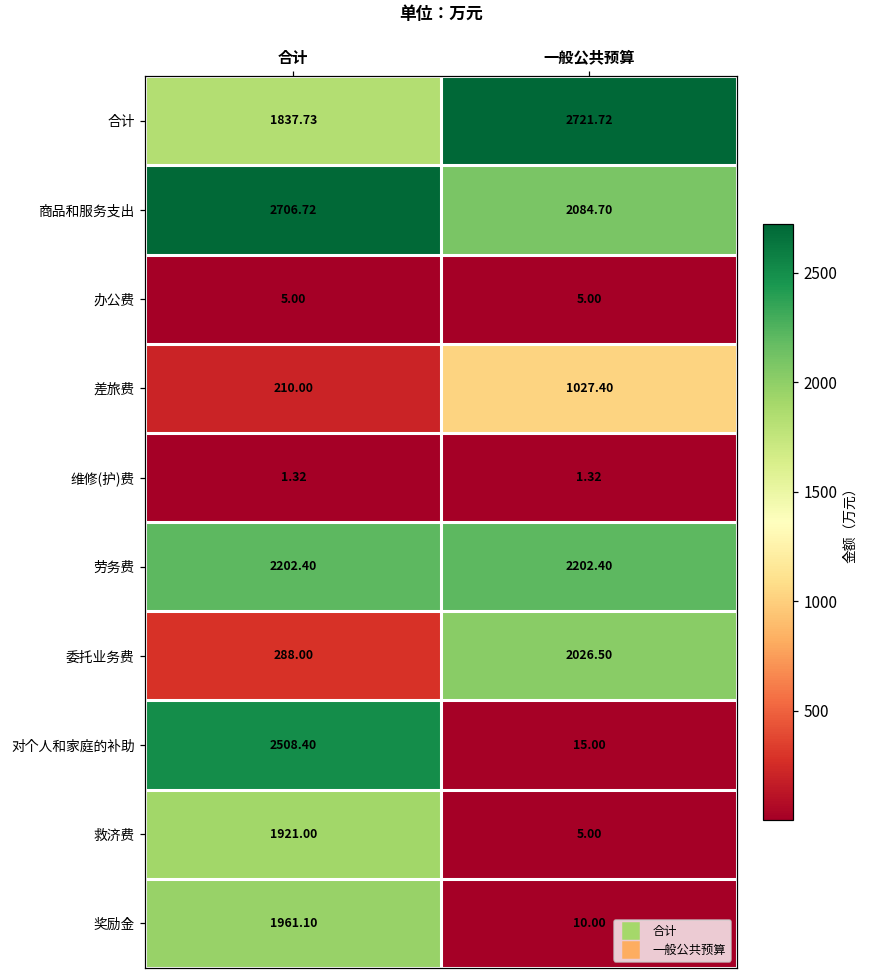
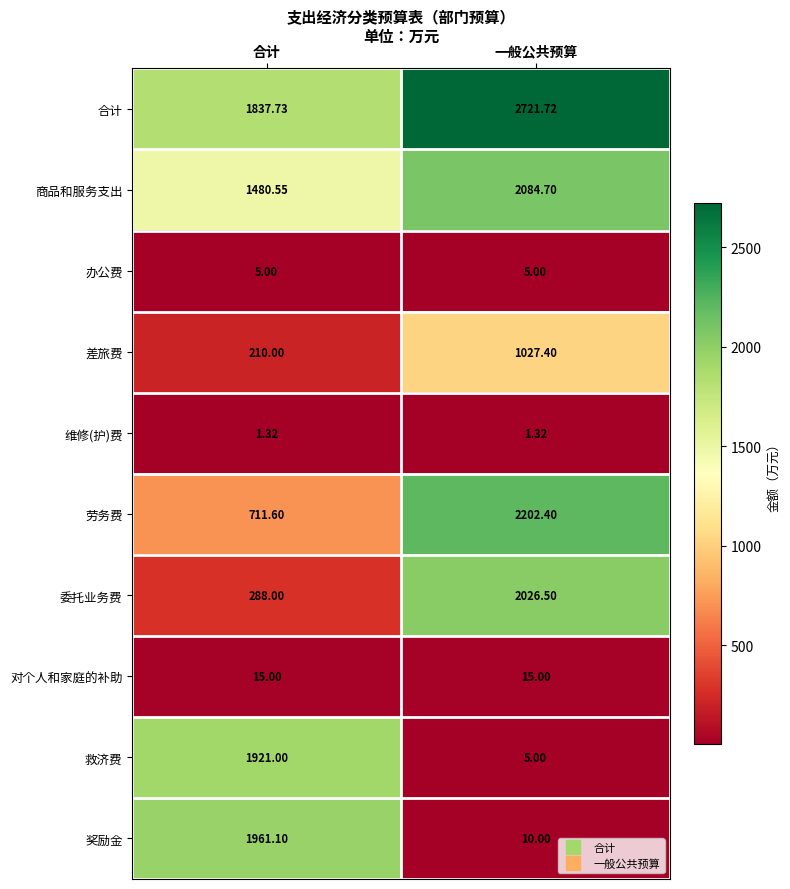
  {
    "合计": {
      "合计": 1837.73,
      "一般公共预算": 2721.72
    },
    "商品和服务支出": {
-     "合计": 2706.72,
+     "合计": 1480.55,
      "一般公共预算": 2084.70
    },
    "办公费": {
      "合计": 5.00,
      "一般公共预算": 5.00
    },
    "差旅费": {
      "合计": 210.00,
      "一般公共预算": 1027.40
    },
    "维修(护)费": {
      "合计": 1.32,
      "一般公共预算": 1.32
    },
    "劳务费": {
-     "合计": 2202.40,
+     "合计": 711.60,
      "一般公共预算": 2202.40
    },
    "委托业务费": {
      "合计": 288.00,
      "一般公共预算": 2026.50
    },
    "对个人和家庭的补助": {
-     "合计": 2508.40,
+     "合计": 15.00,
      "一般公共预算": 15.00
    },
    "救济费": {
      "合计": 1921.00,
      "一般公共预算": 5.00
    },
    "奖励金": {
      "合计": 1961.10,
      "一般公共预算": 10.00
    }
  }
